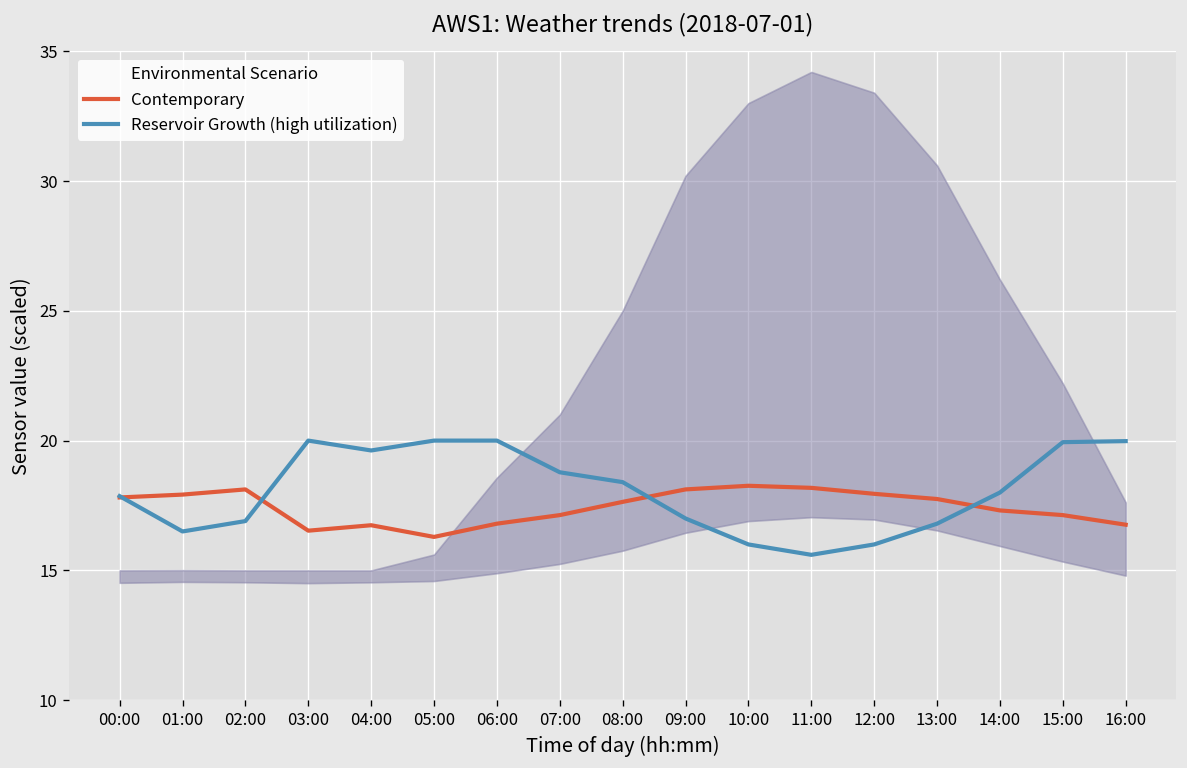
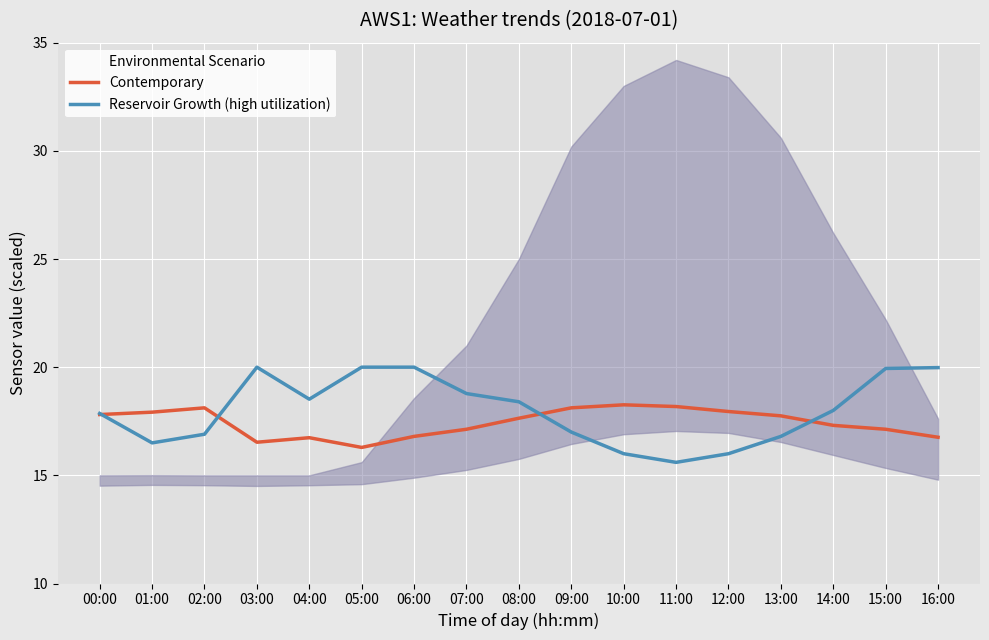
  {
    "Contemporary": {
      "01:00": 17.9,
      "02:00": 18.1,
      "03:00": 16.5,
      "04:00": 16.7,
      "05:00": 16.3,
      "06:00": 16.8,
      "07:00": 17.1,
      "08:00": 17.6,
      "09:00": 18.1,
      "10:00": 18.3,
      "11:00": 18.2,
      "12:00": 18.0,
      "13:00": 17.8,
      "14:00": 17.3,
      "15:00": 17.1,
      "16:00": 16.8
    },
    "Reservoir Growth (high utilization)": {
      "01:00": 16.5,
      "02:00": 16.9,
      "03:00": 20.0,
-     "04:00": 19.6,
+     "04:00": 18.5,
      "05:00": 20.0,
      "06:00": 20.0,
      "07:00": 18.8,
      "08:00": 18.4,
      "09:00": 17.0,
      "10:00": 16.0,
      "11:00": 15.6,
      "12:00": 16.0,
      "13:00": 16.8,
      "14:00": 18.0,
      "15:00": 19.9,
      "16:00": 20.0
    }
  }
